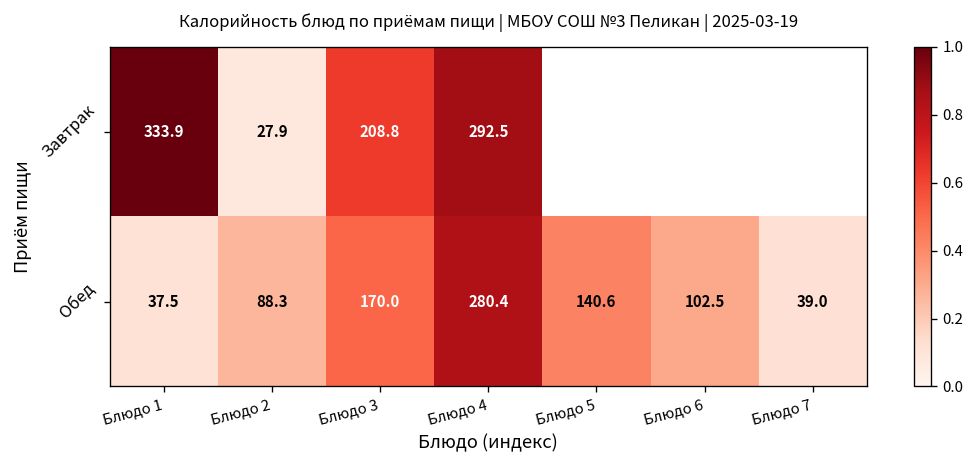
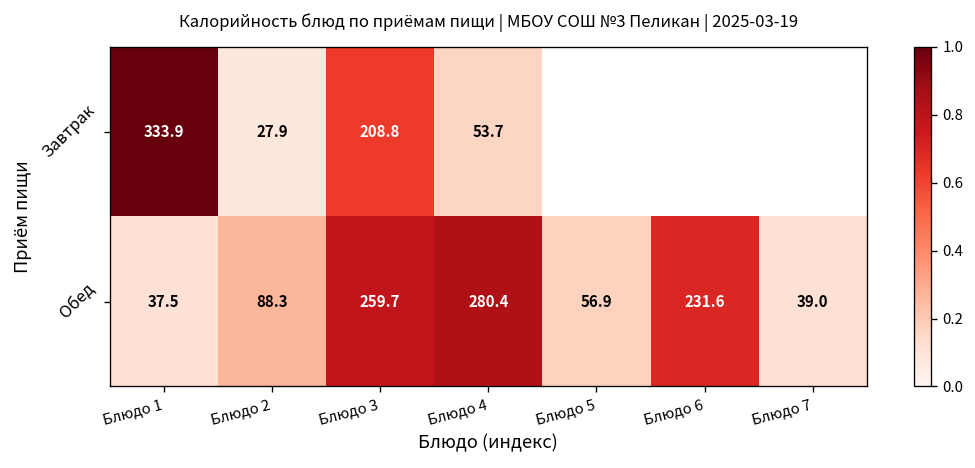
  {
    "Завтрак": {
      "Блюдо 1": 333.9,
      "Блюдо 2": 27.9,
      "Блюдо 3": 208.8,
-     "Блюдо 4": 292.5
+     "Блюдо 4": 53.7
    },
    "Обед": {
      "Блюдо 1": 37.5,
      "Блюдо 2": 88.3,
-     "Блюдо 3": 170.0,
+     "Блюдо 3": 259.7,
      "Блюдо 4": 280.4,
-     "Блюдо 5": 140.6,
-     "Блюдо 6": 102.5,
+     "Блюдо 5": 56.9,
+     "Блюдо 6": 231.6,
      "Блюдо 7": 39.0
    }
  }
